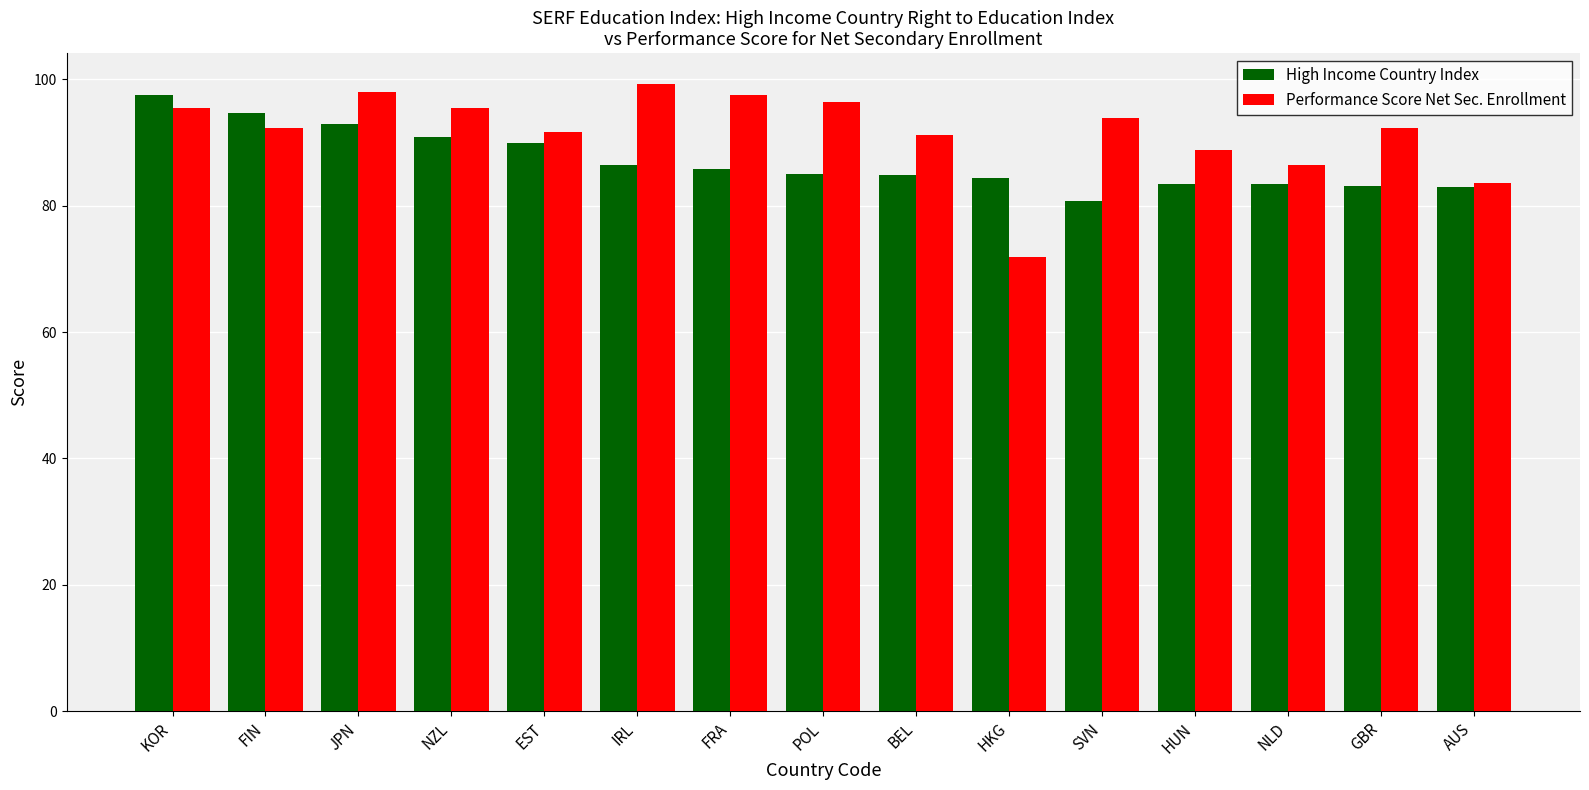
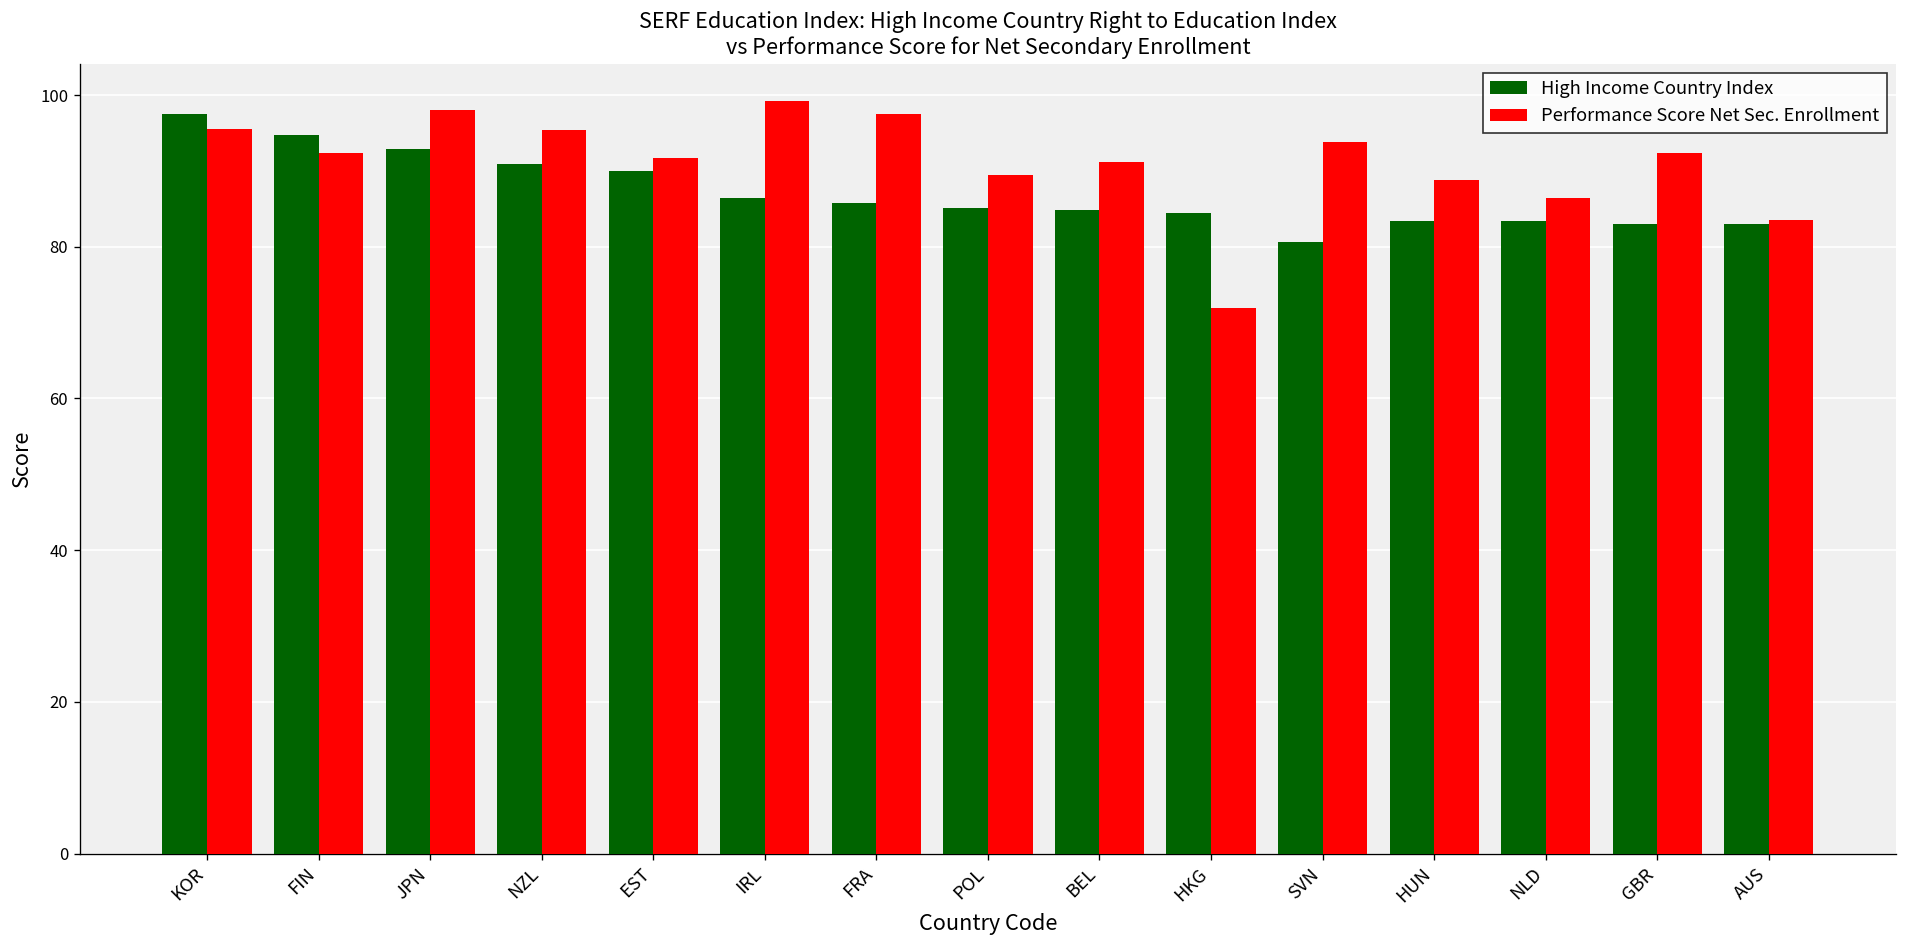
  {
    "High Income Country Index": {
      "KOR": 97,
      "FIN": 95,
      "JPN": 93,
      "NZL": 91,
      "EST": 90,
      "IRL": 86,
      "FRA": 86,
      "POL": 85,
      "BEL": 85,
      "HKG": 84,
      "SVN": 81,
      "HUN": 83,
      "NLD": 83,
      "GBR": 83,
      "AUS": 83
    },
    "Performance Score Net Sec. Enrollment": {
      "KOR": 95,
      "FIN": 92,
      "JPN": 98,
      "NZL": 95,
      "EST": 92,
      "IRL": 99,
      "FRA": 98,
-     "POL": 96,
+     "POL": 90,
      "BEL": 91,
      "HKG": 72,
      "SVN": 94,
      "HUN": 89,
      "NLD": 86,
      "GBR": 92,
      "AUS": 84
    }
  }
